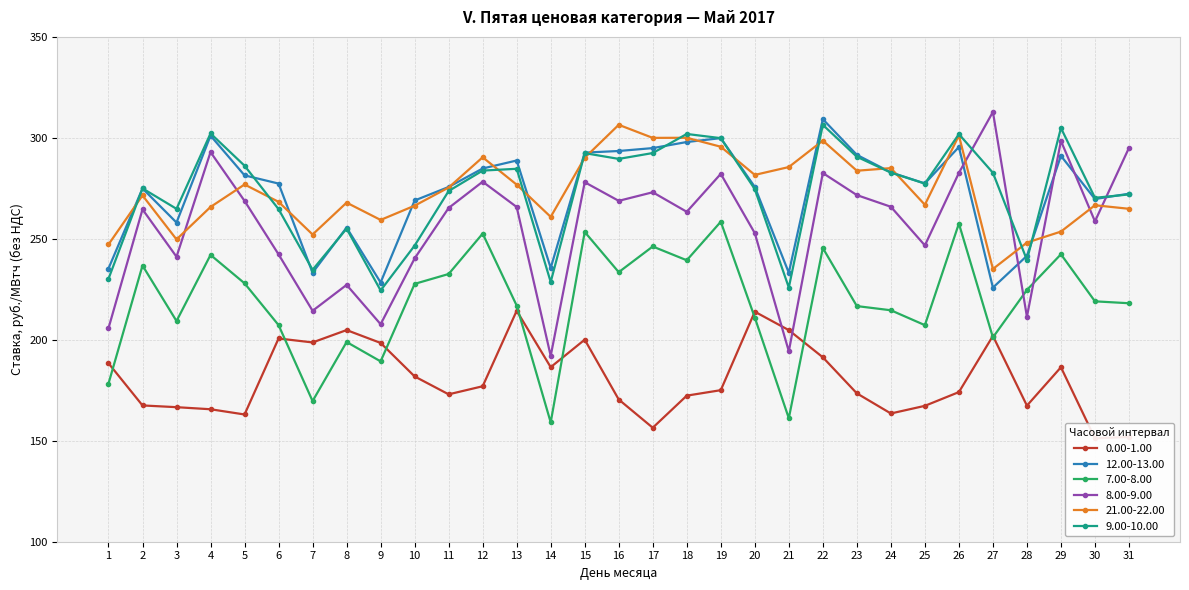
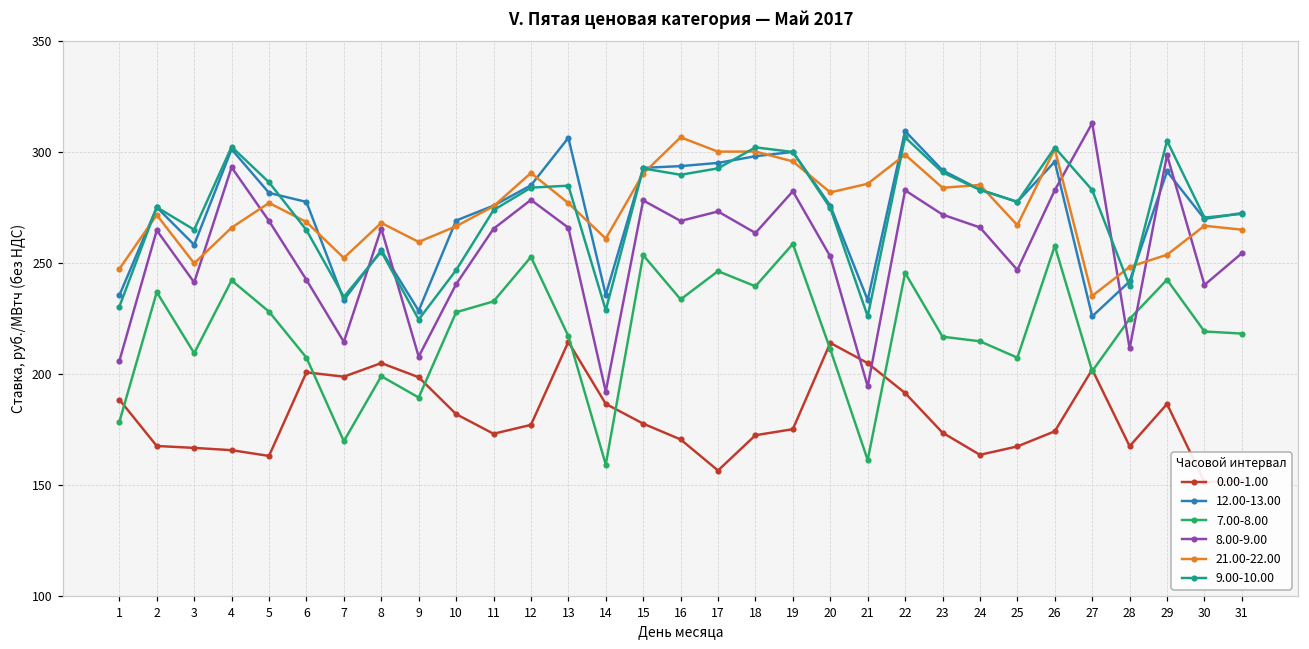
  {
    "0.00-1.00": {
      "1": 188,
      "2": 167,
      "3": 167,
      "4": 166,
      "5": 163,
      "6": 201,
      "7": 199,
      "8": 205,
      "9": 198,
      "10": 182,
      "11": 173,
      "12": 177,
      "13": 214,
      "14": 186,
-     "15": 200,
+     "15": 178,
      "16": 170,
      "17": 156,
      "18": 172,
      "19": 175,
      "20": 214,
      "21": 205,
      "22": 191,
      "23": 173,
      "24": 164,
      "25": 167,
      "26": 174,
      "28": 167,
      "29": 186
    },
    "12.00-13.00": {
      "1": 235,
      "3": 258,
      "5": 281,
      "6": 277,
      "7": 233,
      "9": 228,
      "10": 269,
-     "13": 289,
+     "13": 306,
      "14": 236,
      "16": 293,
      "17": 295,
      "18": 298,
      "21": 233,
      "22": 309,
      "26": 295,
      "27": 226,
      "28": 242,
      "29": 291
    },
    "8.00-9.00": {
      "1": 206,
      "2": 265,
      "3": 241,
      "4": 293,
      "5": 269,
      "6": 242,
      "7": 214,
-     "8": 227,
+     "8": 265,
      "9": 208,
      "10": 240,
      "11": 265,
      "12": 278,
      "13": 266,
      "14": 192,
      "15": 278,
      "16": 269,
      "17": 273,
      "18": 263,
      "19": 282,
      "20": 253,
      "21": 194,
      "22": 283,
      "23": 272,
      "24": 266,
      "25": 247,
      "26": 283,
      "27": 313,
      "28": 211,
      "29": 298,
-     "30": 259,
-     "31": 295
+     "30": 240,
+     "31": 254
    },
    "21.00-22.00": {
      "1": 247,
      "2": 271,
      "3": 250,
      "4": 266,
      "5": 277,
      "6": 268,
      "7": 252,
      "8": 268,
      "9": 259,
      "10": 266,
      "12": 290,
      "13": 277,
      "14": 261,
      "15": 290,
      "16": 306,
      "17": 300,
      "18": 300,
      "19": 296,
      "20": 282,
      "21": 286,
      "22": 299,
      "23": 284,
      "24": 285,
      "25": 267,
      "27": 235,
      "28": 248,
      "29": 254,
      "30": 267,
      "31": 265
    }
  }
